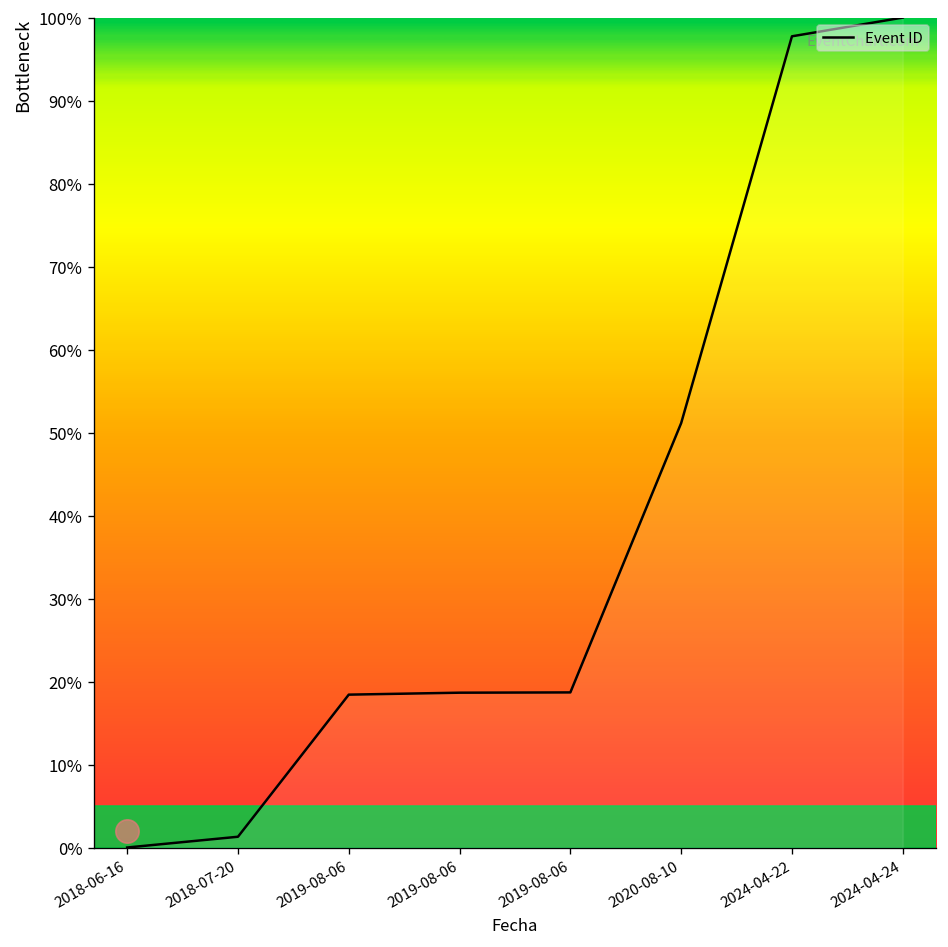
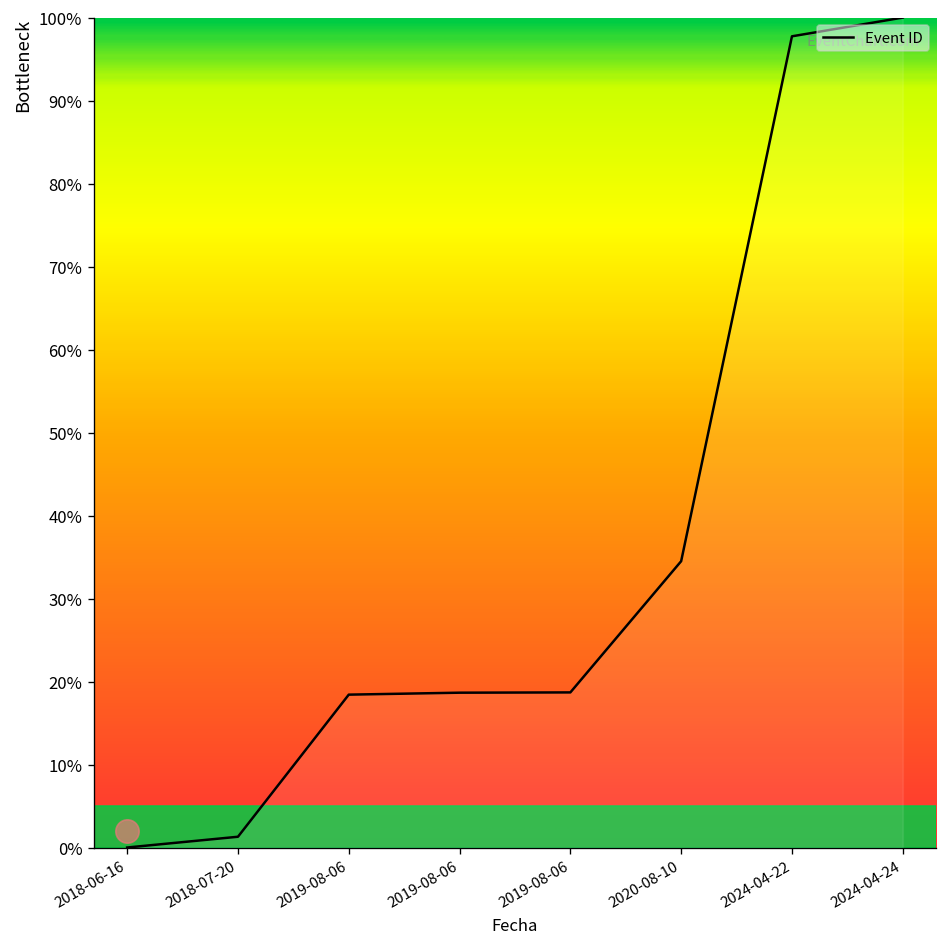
  {
    "Event ID": {
-     "2020-08-10": "51%",
+     "2020-08-10": "34%",
      "2024-04-22": "98%",
      "2024-04-24": "100%"
    }
  }
